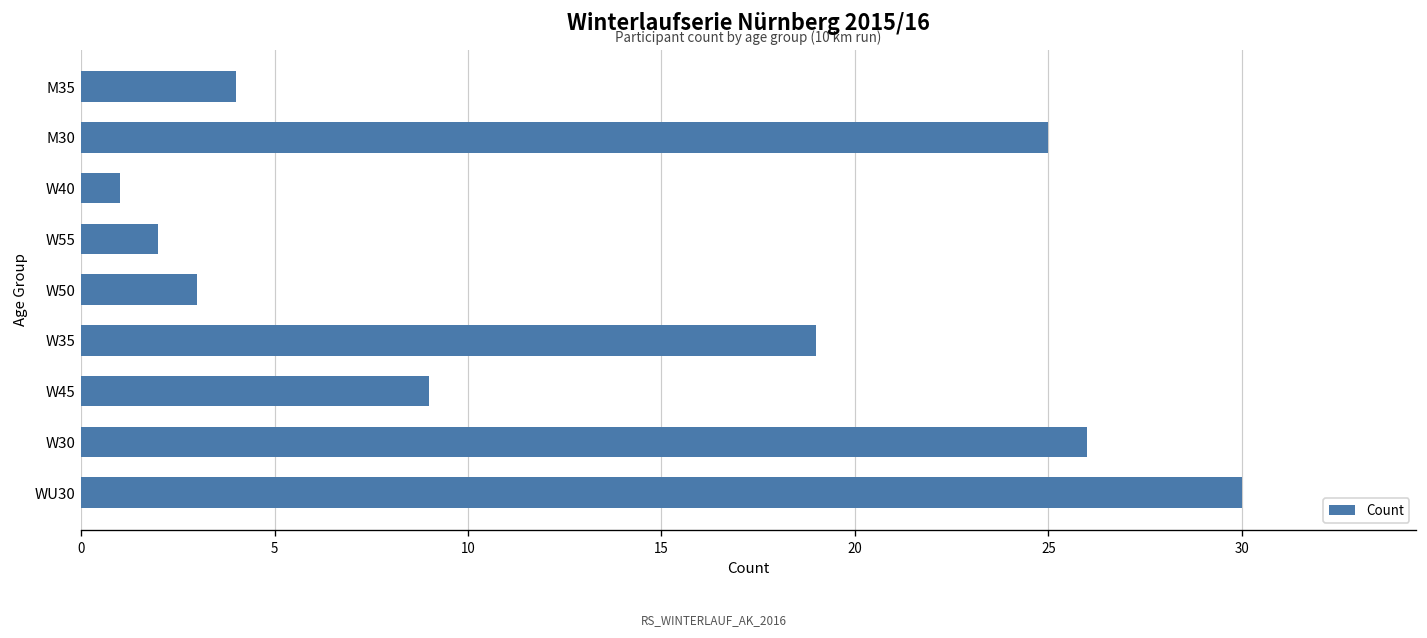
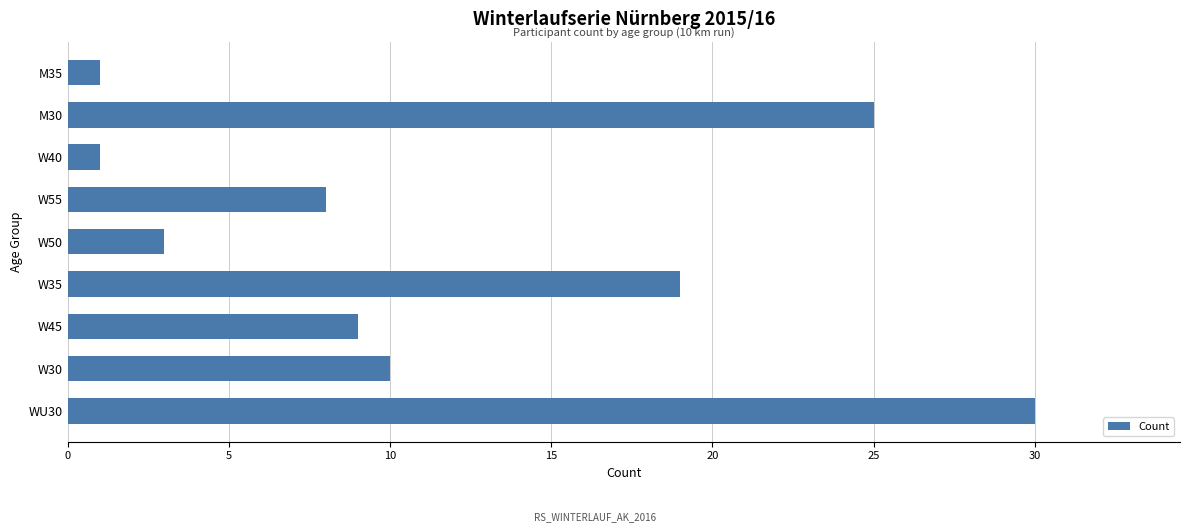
  {
-   "M35": 4,
+   "M35": 1,
    "M30": 25,
    "W40": 1,
-   "W55": 2,
+   "W55": 8,
    "W50": 3,
    "W35": 19,
    "W45": 9,
-   "W30": 26,
+   "W30": 10,
    "WU30": 30
  }
